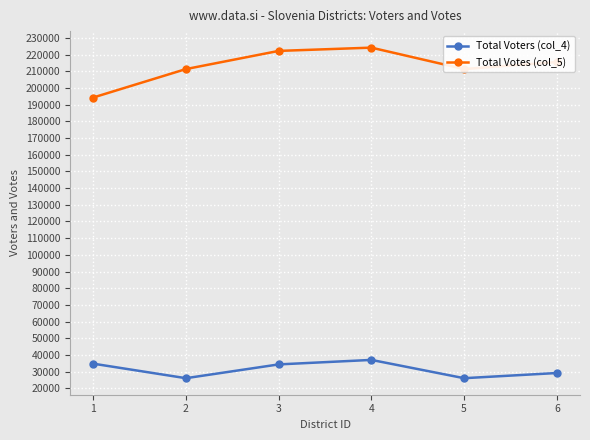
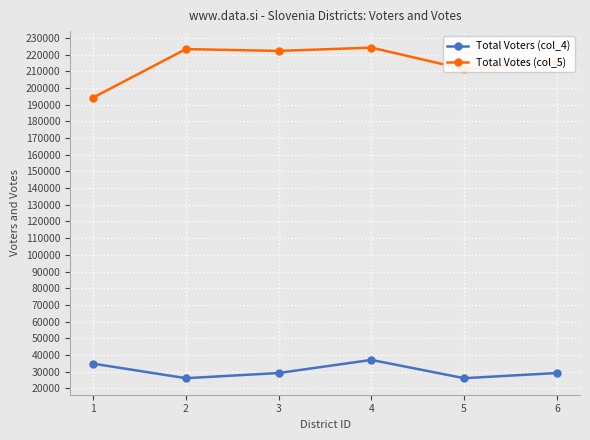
  {
    "Total Voters (col_4)": {
      "1": 35000,
      "2": 26000,
-     "3": 34000,
+     "3": 29000,
      "4": 37000,
      "5": 26000,
      "6": 29000
    },
    "Total Votes (col_5)": {
      "1": 194000,
-     "2": 211000,
+     "2": 223000,
      "3": 222000,
      "4": 224000
    }
  }
